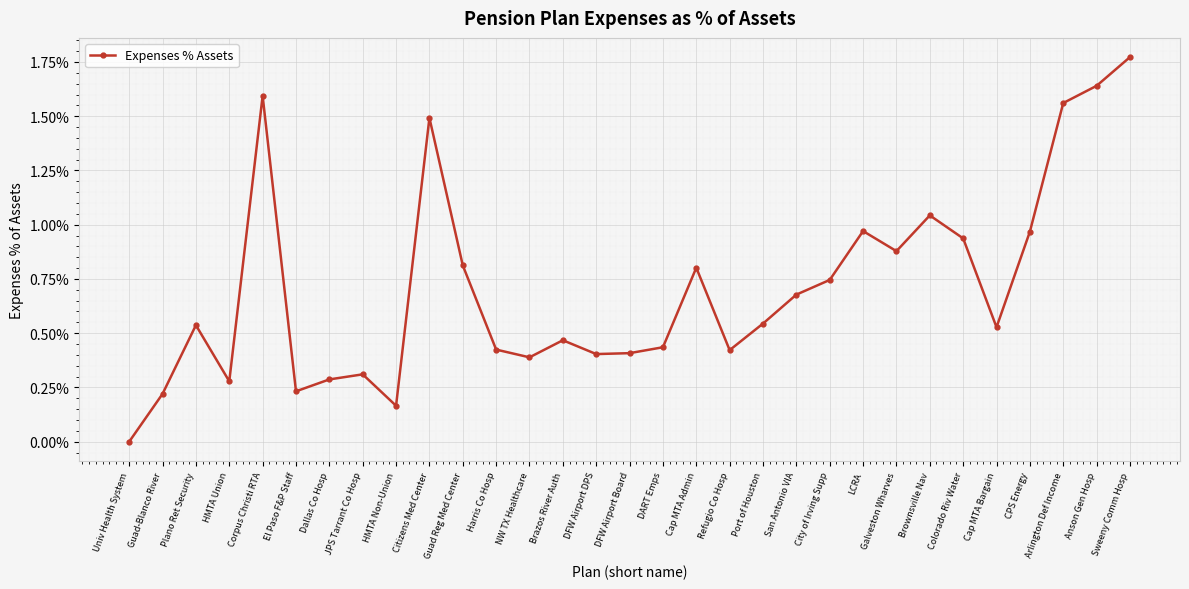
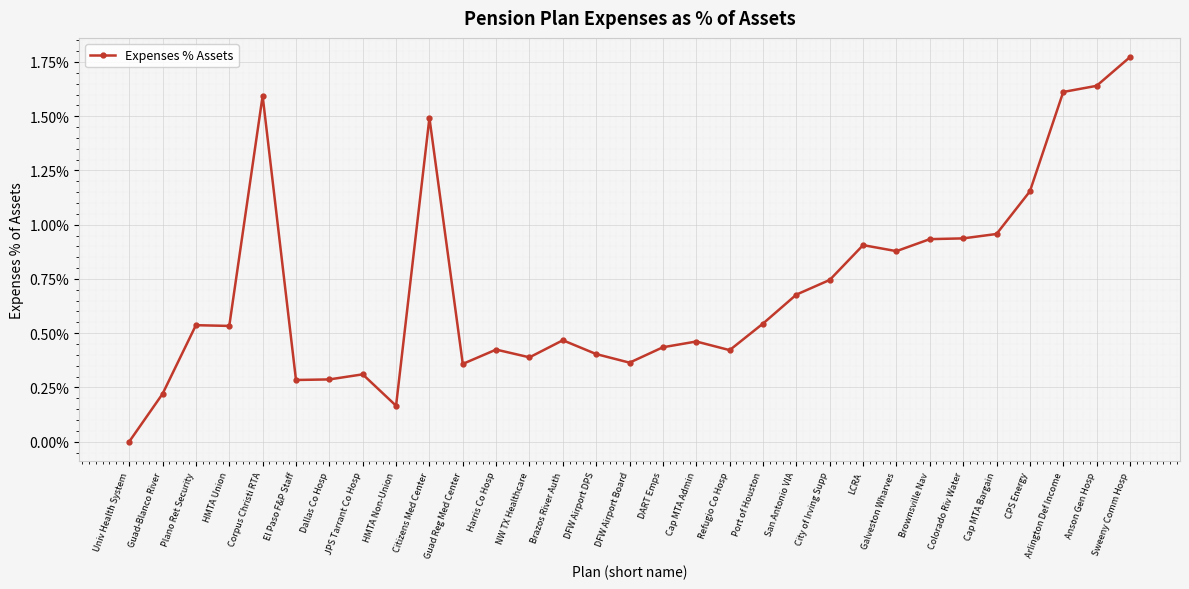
  {
    "Univ Health System": "0.00%",
    "Guad-Blanco River": "0.22%",
    "Plano Ret Security": "0.54%",
-   "HMTA Union": "0.28%",
+   "HMTA Union": "0.53%",
    "Corpus Christi RTA": "1.59%",
-   "El Paso F&P Staff": "0.23%",
+   "El Paso F&P Staff": "0.28%",
    "Dallas Co Hosp": "0.29%",
    "JPS Tarrant Co Hosp": "0.31%",
    "HMTA Non-Union": "0.17%",
    "Citizens Med Center": "1.49%",
-   "Guad Reg Med Center": "0.81%",
+   "Guad Reg Med Center": "0.36%",
    "Harris Co Hosp": "0.42%",
    "NW TX Healthcare": "0.39%",
    "Brazos River Auth": "0.47%",
    "DFW Airport DPS": "0.40%",
-   "DFW Airport Board": "0.41%",
+   "DFW Airport Board": "0.36%",
    "DART Emps": "0.44%",
-   "Cap MTA Admin": "0.80%",
+   "Cap MTA Admin": "0.46%",
    "Refugio Co Hosp": "0.42%",
    "Port of Houston": "0.54%",
    "San Antonio VIA": "0.68%",
    "City of Irving Supp": "0.75%",
-   "LCRA": "0.97%",
+   "LCRA": "0.91%",
    "Galveston Wharves": "0.88%",
-   "Brownsville Nav": "1.04%",
+   "Brownsville Nav": "0.93%",
    "Colorado Riv Water": "0.94%",
-   "Cap MTA Bargain": "0.53%",
-   "CPS Energy": "0.97%",
-   "Arlington Def Income": "1.56%",
+   "Cap MTA Bargain": "0.96%",
+   "CPS Energy": "1.15%",
+   "Arlington Def Income": "1.61%",
    "Anson Gen Hosp": "1.64%",
    "Sweeny Comm Hosp": "1.77%"
  }
